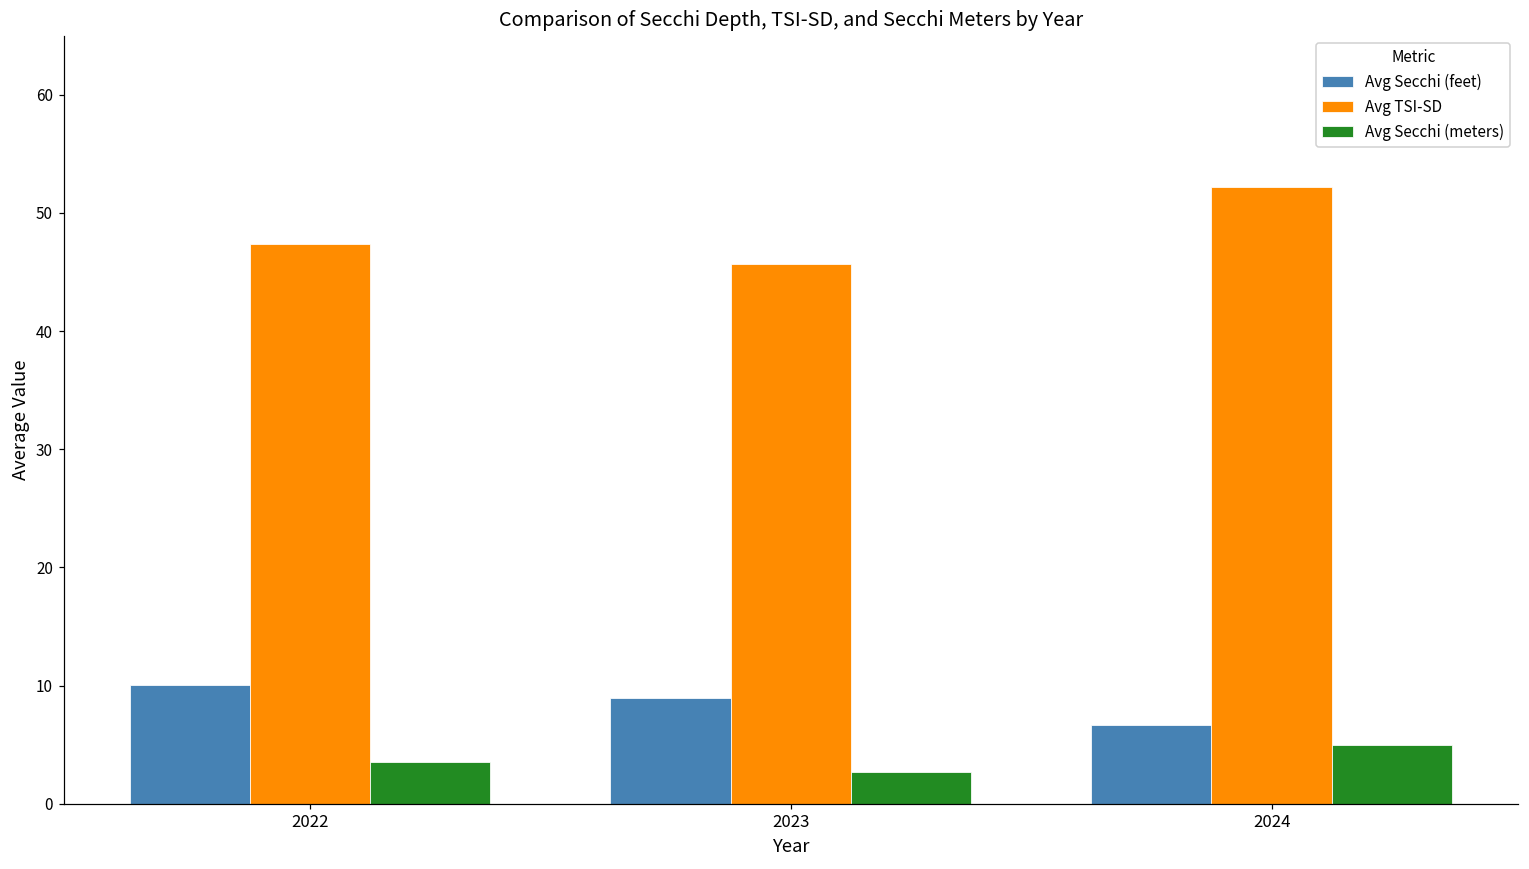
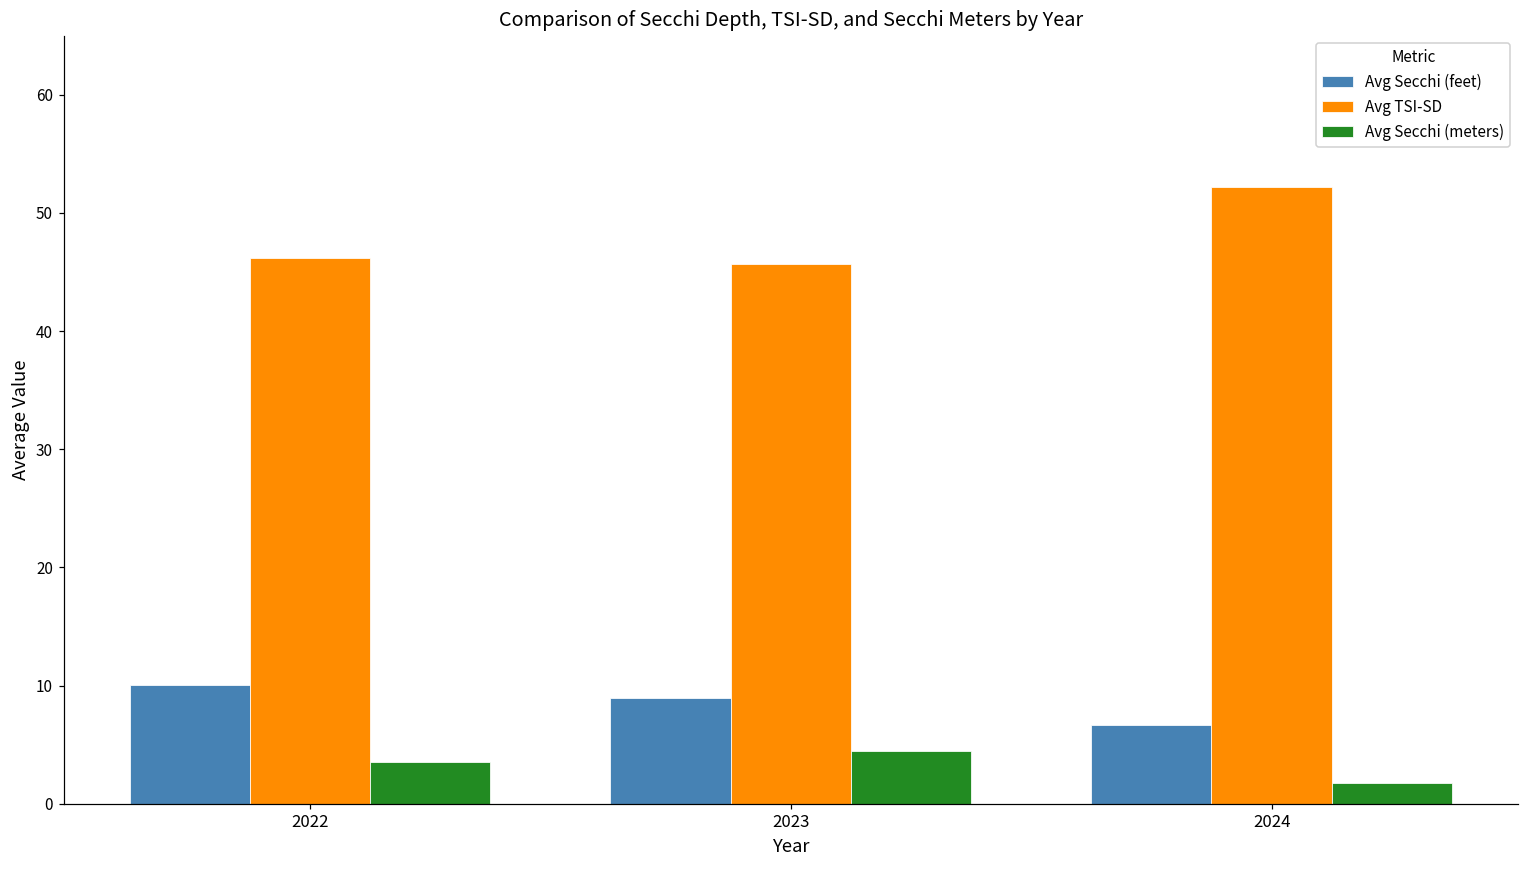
  {
    "Avg Secchi (feet)": {
      "2022": 10.0,
      "2023": 8.9,
      "2024": 6.7
    },
    "Avg TSI-SD": {
-     "2022": 47.4,
+     "2022": 46.1,
      "2023": 45.7,
      "2024": 52.2
    },
    "Avg Secchi (meters)": {
      "2022": 3.5,
-     "2023": 2.7,
-     "2024": 5.0
+     "2023": 4.5,
+     "2024": 1.8
    }
  }
